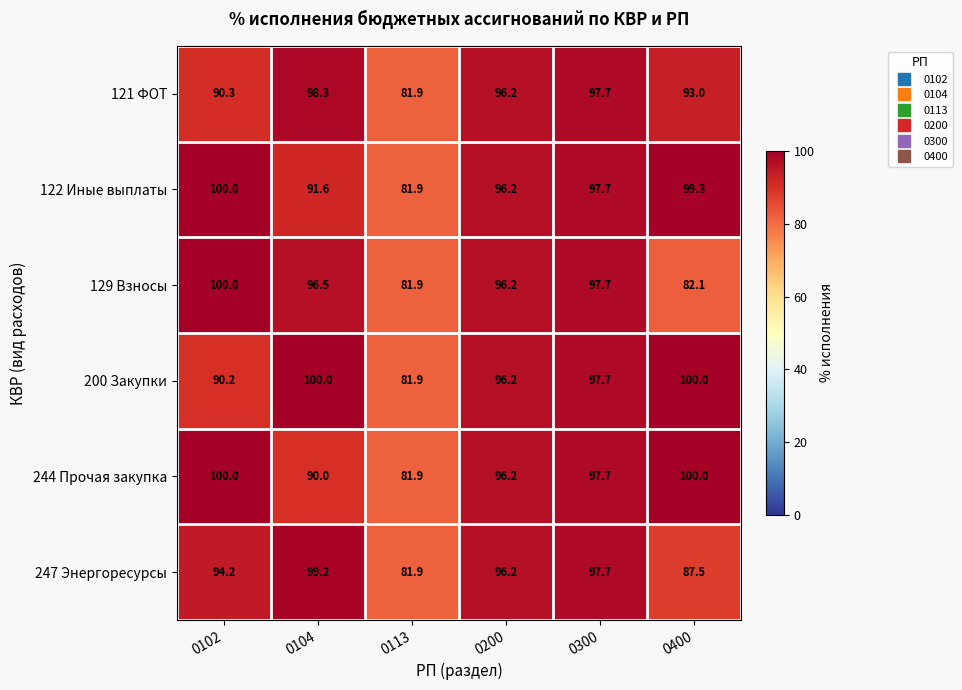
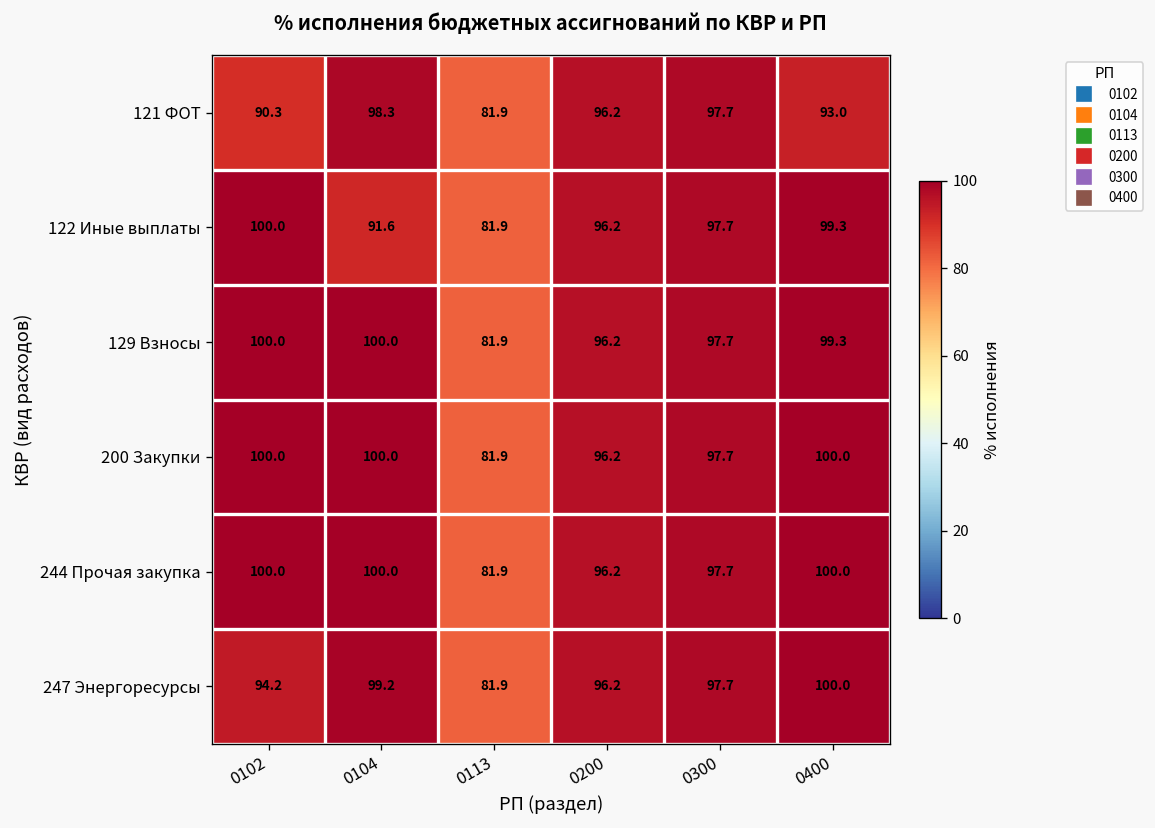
  {
    "121 ФОТ": {
      "0102": 90.3,
      "0104": 98.3,
      "0113": 81.9,
      "0200": 96.2,
      "0300": 97.7,
      "0400": 93.0
    },
    "122 Иные выплаты": {
      "0102": 100.0,
      "0104": 91.6,
      "0113": 81.9,
      "0200": 96.2,
      "0300": 97.7,
      "0400": 99.3
    },
    "129 Взносы": {
      "0102": 100.0,
-     "0104": 96.5,
+     "0104": 100.0,
      "0113": 81.9,
      "0200": 96.2,
      "0300": 97.7,
-     "0400": 82.1
+     "0400": 99.3
    },
    "200 Закупки": {
-     "0102": 90.2,
+     "0102": 100.0,
      "0104": 100.0,
      "0113": 81.9,
      "0200": 96.2,
      "0300": 97.7,
      "0400": 100.0
    },
    "244 Прочая закупка": {
      "0102": 100.0,
-     "0104": 90.0,
+     "0104": 100.0,
      "0113": 81.9,
      "0200": 96.2,
      "0300": 97.7,
      "0400": 100.0
    },
    "247 Энергоресурсы": {
      "0102": 94.2,
      "0104": 99.2,
      "0113": 81.9,
      "0200": 96.2,
      "0300": 97.7,
-     "0400": 87.5
+     "0400": 100.0
    }
  }
